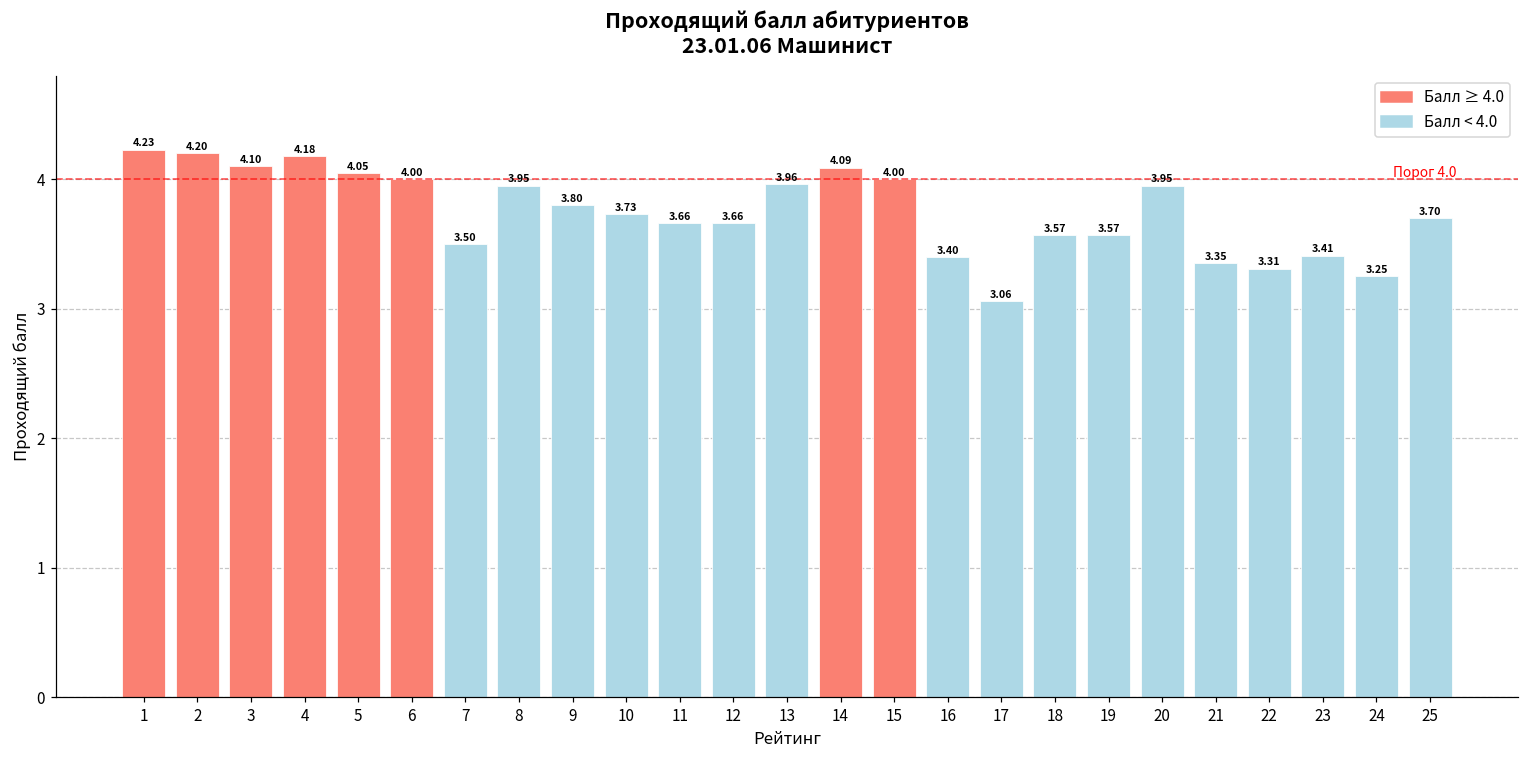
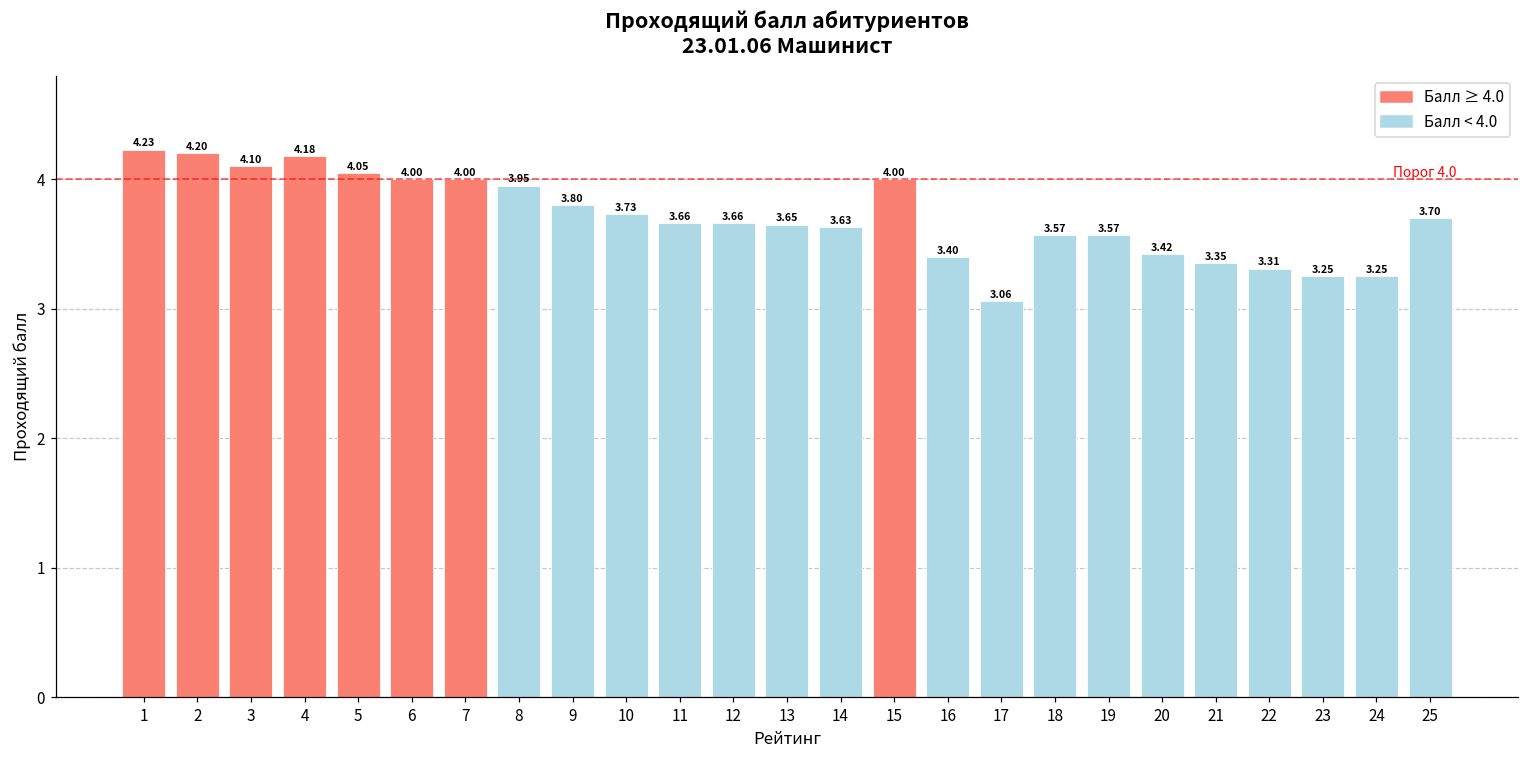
  {
    "1": 4.23,
    "2": 4.20,
    "3": 4.10,
    "4": 4.18,
    "5": 4.05,
    "6": 4.00,
-   "7": 3.50,
+   "7": 4.00,
    "8": 3.95,
    "9": 3.80,
    "10": 3.73,
    "11": 3.66,
    "12": 3.66,
-   "13": 3.96,
-   "14": 4.09,
+   "13": 3.65,
+   "14": 3.63,
    "15": 4.00,
    "16": 3.40,
    "17": 3.06,
    "18": 3.57,
    "19": 3.57,
-   "20": 3.95,
+   "20": 3.42,
    "21": 3.35,
    "22": 3.31,
-   "23": 3.41,
+   "23": 3.25,
    "24": 3.25,
    "25": 3.70
  }
